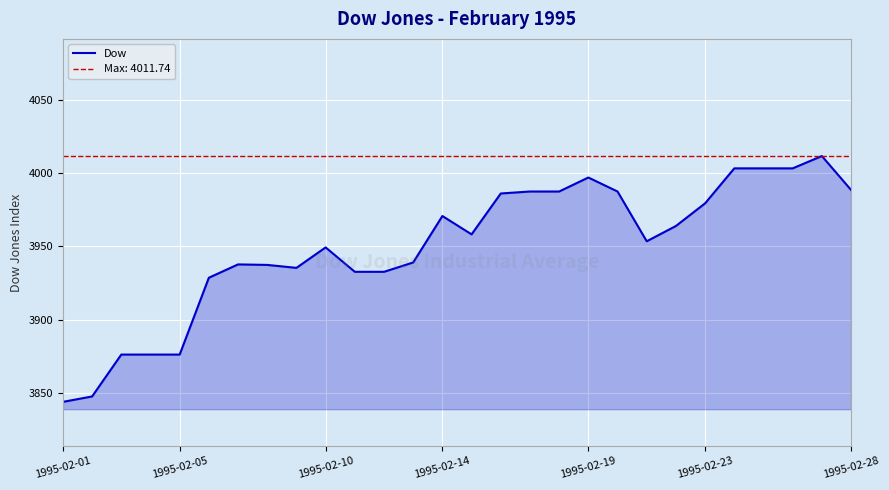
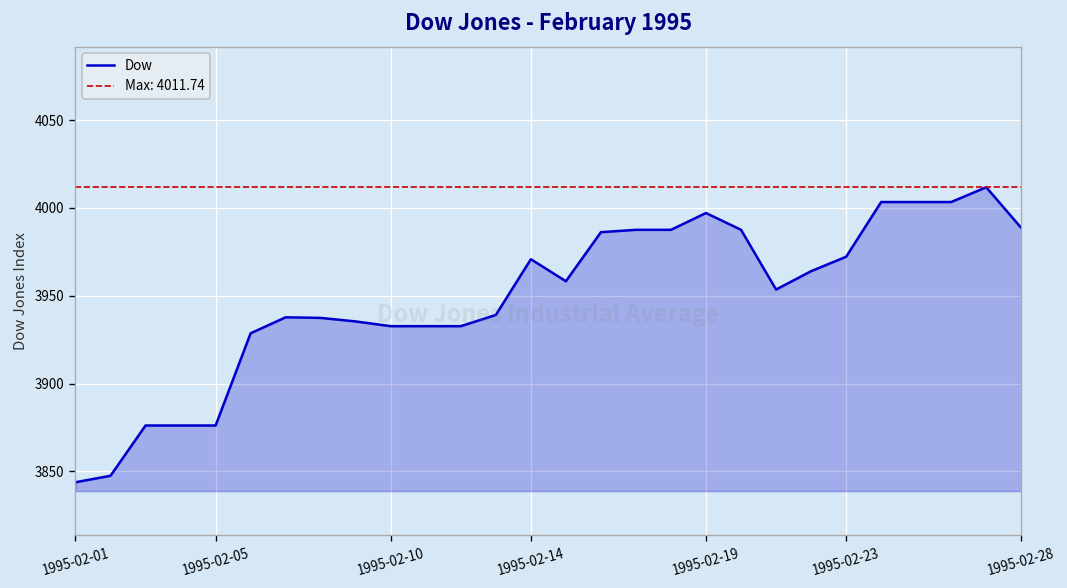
  {
    "1995-02-01": 3844,
    "1995-02-05": 3876,
-   "1995-02-10": 3949,
+   "1995-02-10": 3933,
    "1995-02-14": 3971,
    "1995-02-19": 3997,
-   "1995-02-23": 3979,
+   "1995-02-23": 3972,
    "1995-02-28": 3989
  }
